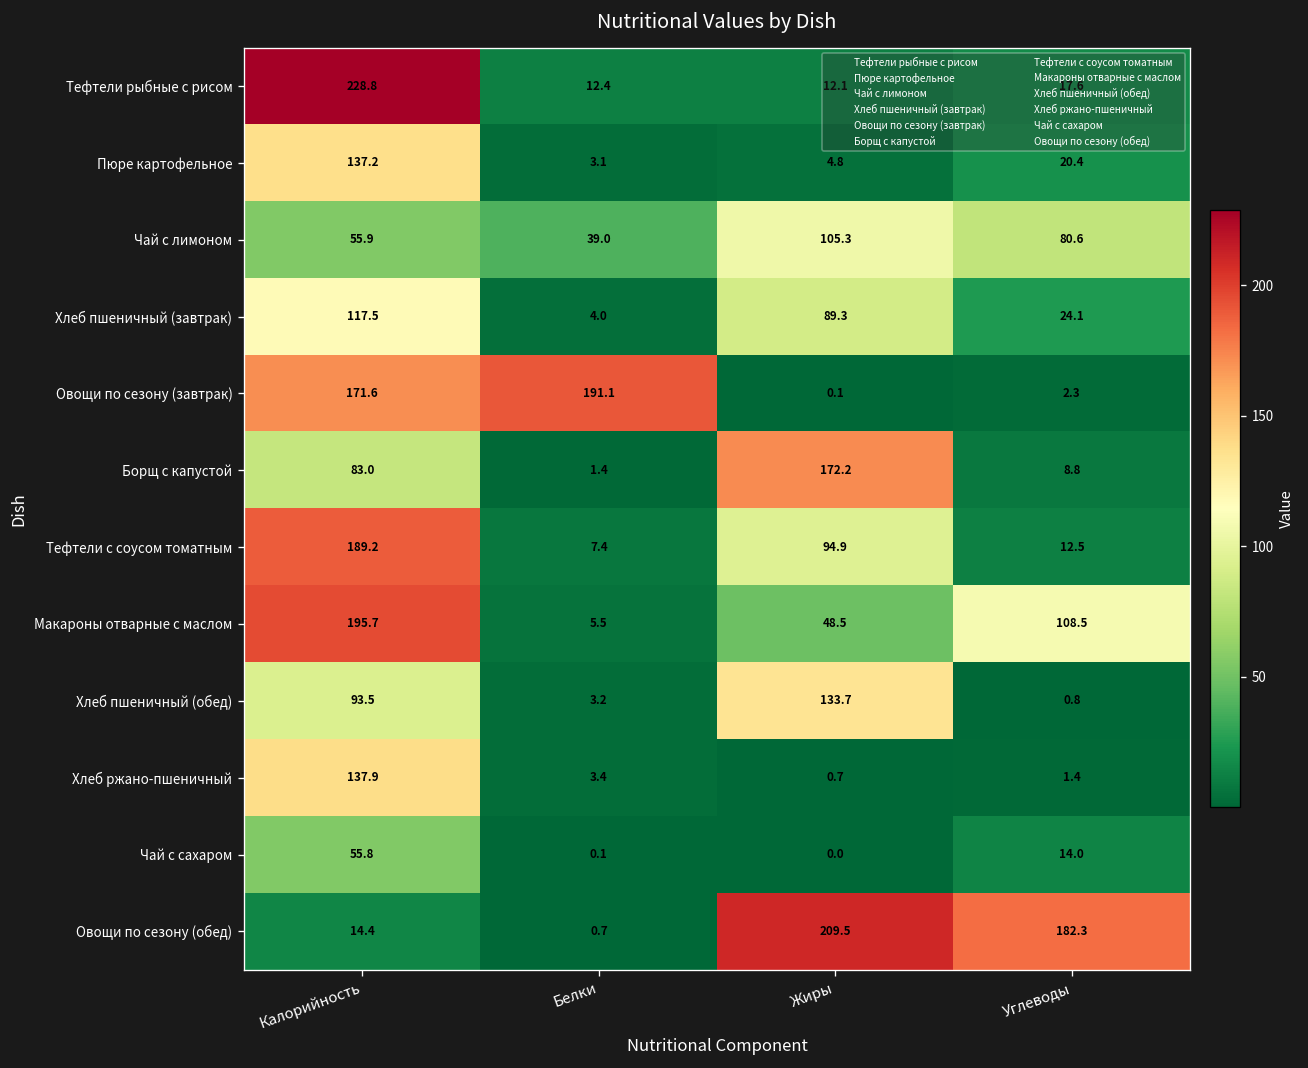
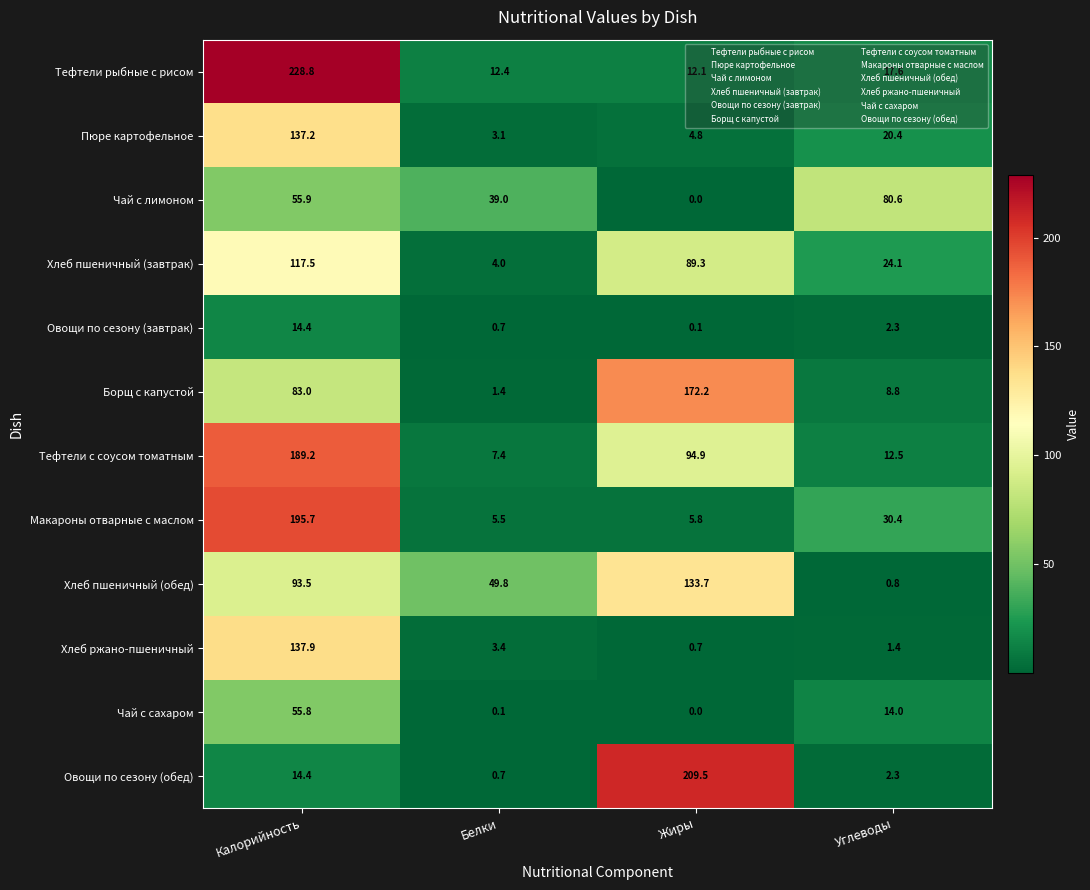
  {
    "Тефтели рыбные с рисом": {
      "Калорийность": 228.8,
      "Белки": 12.4
    },
    "Пюре картофельное": {
      "Калорийность": 137.2,
      "Белки": 3.1,
      "Жиры": 4.8,
      "Углеводы": 20.4
    },
    "Чай с лимоном": {
      "Калорийность": 55.9,
      "Белки": 39.0,
-     "Жиры": 105.3,
+     "Жиры": 0.0,
      "Углеводы": 80.6
    },
    "Хлеб пшеничный (завтрак)": {
      "Калорийность": 117.5,
      "Белки": 4.0,
      "Жиры": 89.3,
      "Углеводы": 24.1
    },
    "Овощи по сезону (завтрак)": {
-     "Калорийность": 171.6,
-     "Белки": 191.1,
+     "Калорийность": 14.4,
+     "Белки": 0.7,
      "Жиры": 0.1,
      "Углеводы": 2.3
    },
    "Борщ с капустой": {
      "Калорийность": 83.0,
      "Белки": 1.4,
      "Жиры": 172.2,
      "Углеводы": 8.8
    },
    "Тефтели с соусом томатным": {
      "Калорийность": 189.2,
      "Белки": 7.4,
      "Жиры": 94.9,
      "Углеводы": 12.5
    },
    "Макароны отварные с маслом": {
      "Калорийность": 195.7,
      "Белки": 5.5,
-     "Жиры": 48.5,
-     "Углеводы": 108.5
+     "Жиры": 5.8,
+     "Углеводы": 30.4
    },
    "Хлеб пшеничный (обед)": {
      "Калорийность": 93.5,
-     "Белки": 3.2,
+     "Белки": 49.8,
      "Жиры": 133.7,
      "Углеводы": 0.8
    },
    "Хлеб ржано-пшеничный": {
      "Калорийность": 137.9,
      "Белки": 3.4,
      "Жиры": 0.7,
      "Углеводы": 1.4
    },
    "Чай с сахаром": {
      "Калорийность": 55.8,
      "Белки": 0.1,
      "Жиры": 0.0,
      "Углеводы": 14.0
    },
    "Овощи по сезону (обед)": {
      "Калорийность": 14.4,
      "Белки": 0.7,
      "Жиры": 209.5,
-     "Углеводы": 182.3
+     "Углеводы": 2.3
    }
  }
